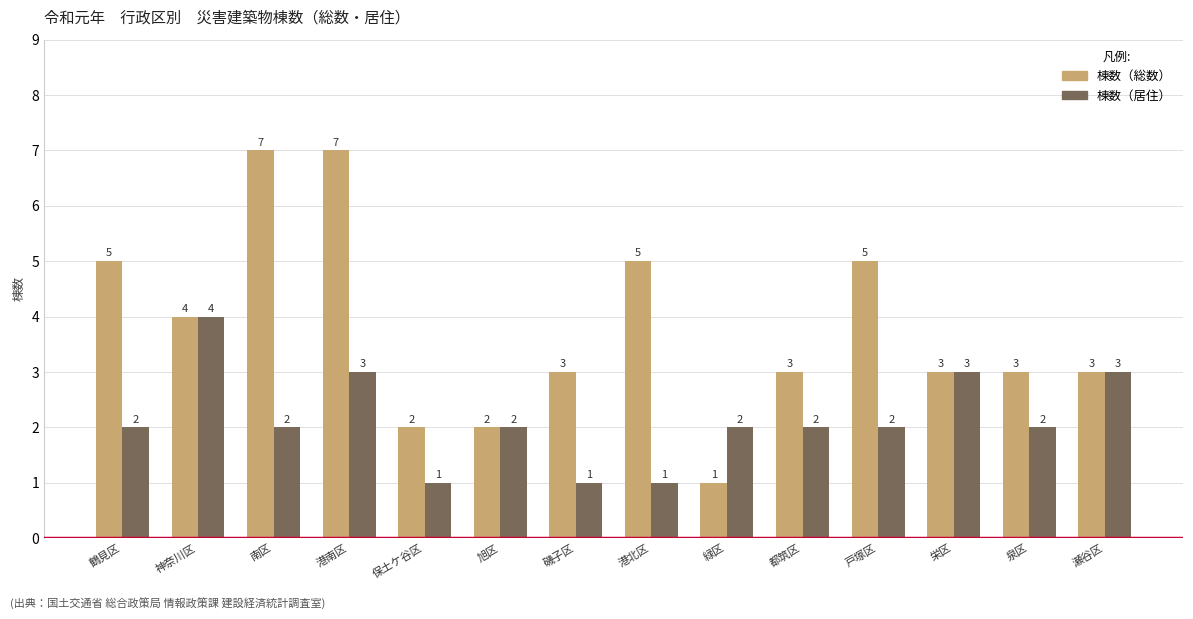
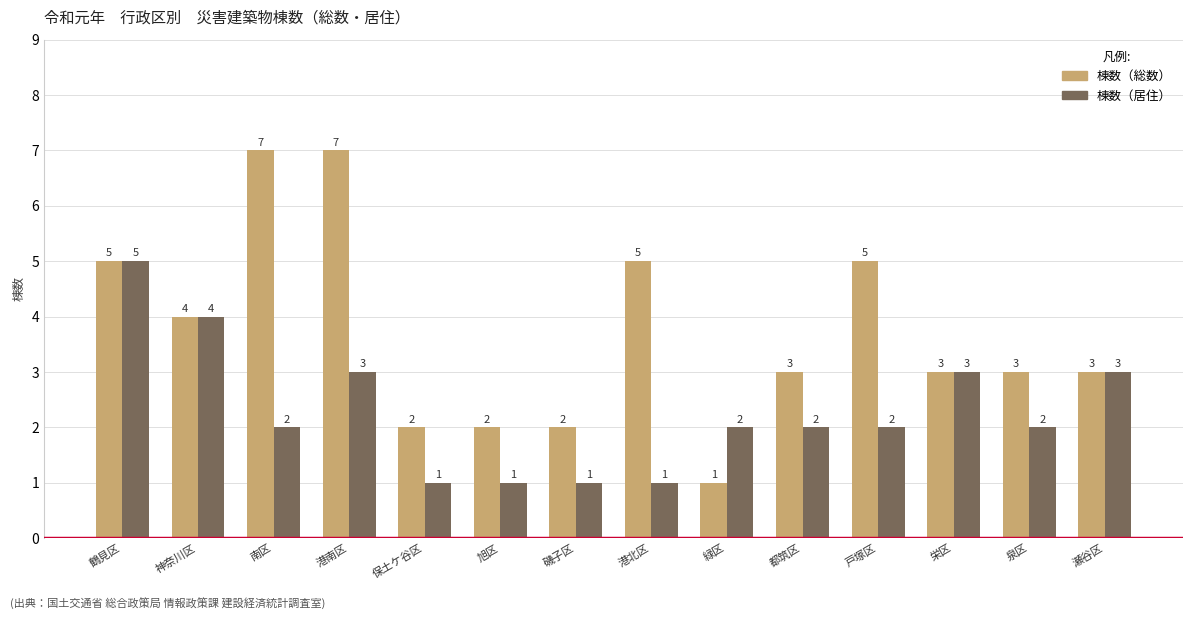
  {
    "棟数（総数）": {
      "鶴見区": 5,
      "神奈川区": 4,
      "南区": 7,
      "港南区": 7,
      "保土ケ谷区": 2,
      "旭区": 2,
-     "磯子区": 3,
+     "磯子区": 2,
      "港北区": 5,
      "緑区": 1,
      "都筑区": 3,
      "戸塚区": 5,
      "栄区": 3,
      "泉区": 3,
      "瀬谷区": 3
    },
    "棟数（居住）": {
-     "鶴見区": 2,
+     "鶴見区": 5,
      "神奈川区": 4,
      "南区": 2,
      "港南区": 3,
      "保土ケ谷区": 1,
-     "旭区": 2,
+     "旭区": 1,
      "磯子区": 1,
      "港北区": 1,
      "緑区": 2,
      "都筑区": 2,
      "戸塚区": 2,
      "栄区": 3,
      "泉区": 2,
      "瀬谷区": 3
    }
  }
